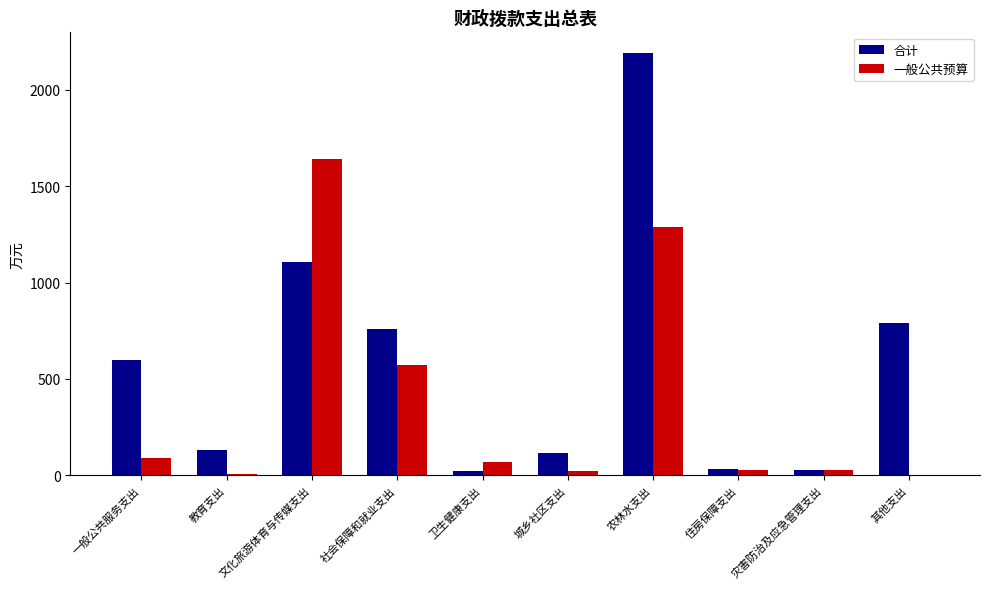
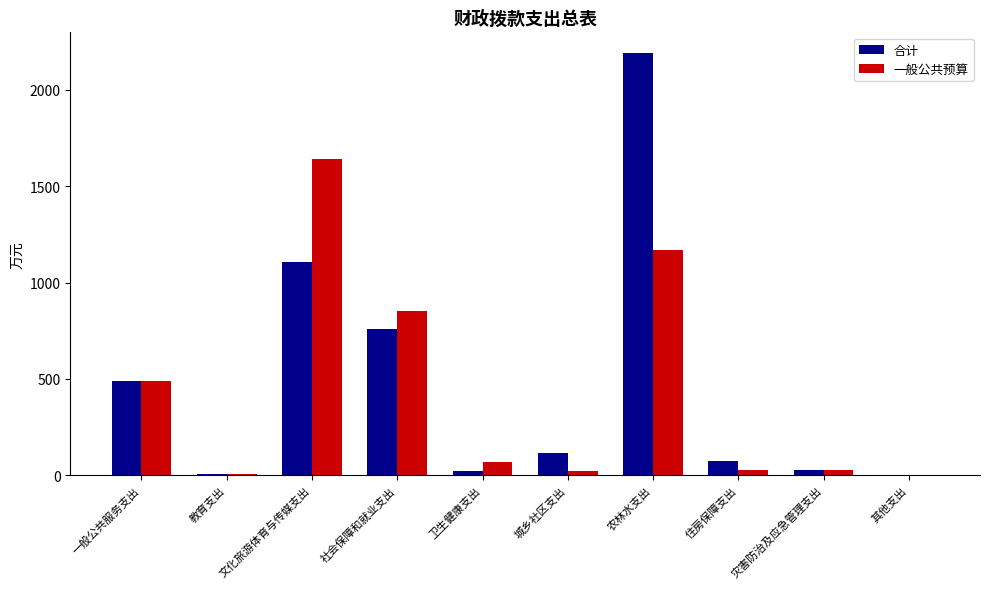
  {
    "合计": {
-     "一般公共服务支出": 600,
-     "教育支出": 130,
+     "一般公共服务支出": 490,
+     "教育支出": 0,
      "文化旅游体育与传媒支出": 1110,
      "社会保障和就业支出": 760,
      "卫生健康支出": 20,
      "城乡社区支出": 110,
      "农林水支出": 2190,
-     "住房保障支出": 30,
+     "住房保障支出": 70,
      "灾害防治及应急管理支出": 30,
-     "其他支出": 790
+     "其他支出": 0
    },
    "一般公共预算": {
-     "一般公共服务支出": 90,
+     "一般公共服务支出": 490,
      "文化旅游体育与传媒支出": 1640,
-     "社会保障和就业支出": 570,
+     "社会保障和就业支出": 850,
      "卫生健康支出": 70,
      "城乡社区支出": 20,
-     "农林水支出": 1290,
+     "农林水支出": 1170,
      "住房保障支出": 30,
      "灾害防治及应急管理支出": 30,
      "其他支出": 0
    }
  }
